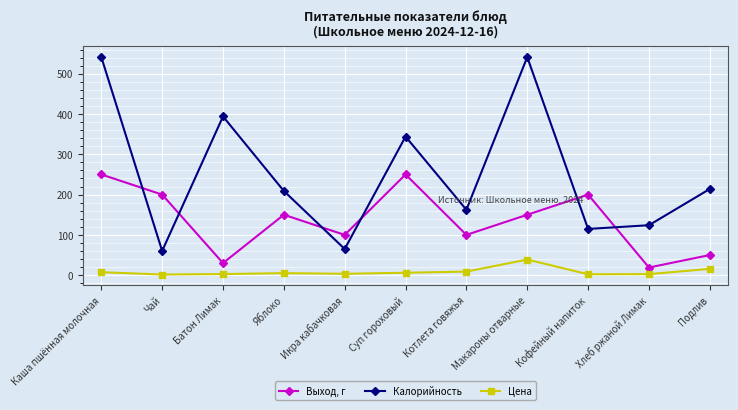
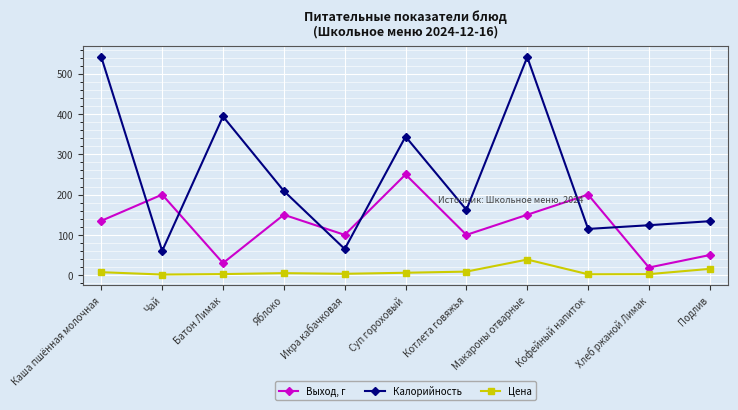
  {
    "Выход, г": {
-     "Каша пшённая молочная": 250,
+     "Каша пшённая молочная": 140,
      "Чай": 200,
      "Батон Лимак": 30,
      "Яблоко": 150,
      "Икра кабачковая": 100,
      "Суп гороховый": 250,
      "Котлета говяжья": 100,
      "Макароны отварные": 150,
      "Хлеб ржаной Лимак": 20,
      "Подлив": 50
    },
    "Калорийность": {
      "Каша пшённая молочная": 540,
      "Чай": 60,
      "Батон Лимак": 390,
      "Яблоко": 210,
      "Икра кабачковая": 70,
      "Суп гороховый": 340,
      "Котлета говяжья": 160,
      "Макароны отварные": 540,
      "Кофейный напиток": 110,
      "Хлеб ржаной Лимак": 120,
-     "Подлив": 210
+     "Подлив": 130
    },
    "Цена": {
      "Каша пшённая молочная": 10,
      "Чай": 0,
      "Батон Лимак": 0,
      "Яблоко": 10,
      "Икра кабачковая": 0,
      "Суп гороховый": 10,
      "Котлета говяжья": 10,
      "Макароны отварные": 40,
      "Кофейный напиток": 0,
      "Хлеб ржаной Лимак": 0,
      "Подлив": 20
    }
  }
